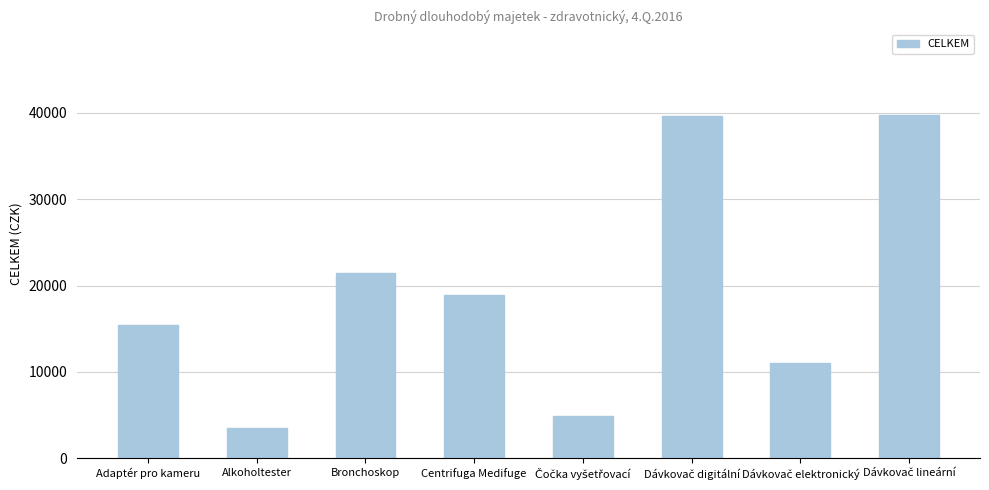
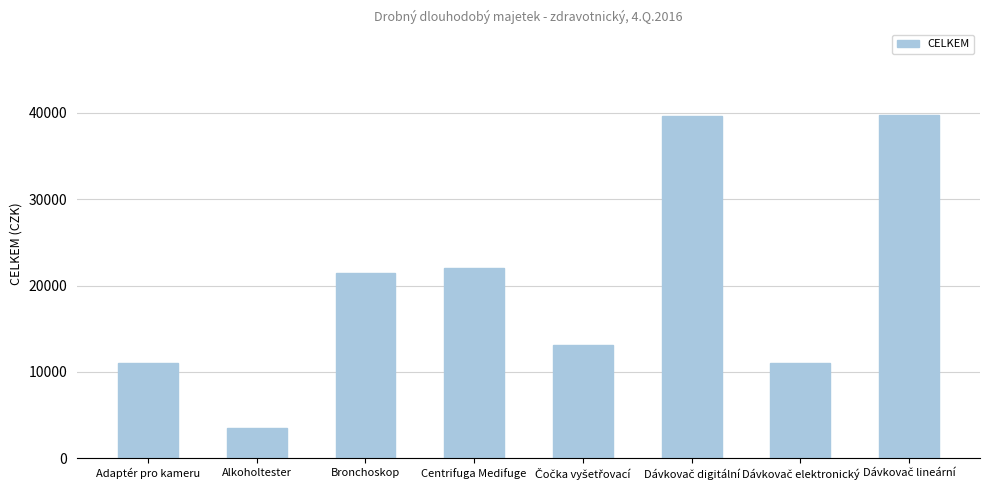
  {
-   "Adaptér pro kameru": 15000,
+   "Adaptér pro kameru": 11000,
    "Alkoholtester": 4000,
    "Bronchoskop": 22000,
-   "Centrifuga Medifuge": 19000,
-   "Čočka vyšetřovací": 5000,
+   "Centrifuga Medifuge": 22000,
+   "Čočka vyšetřovací": 13000,
    "Dávkovač digitální": 40000,
    "Dávkovač elektronický": 11000,
    "Dávkovač lineární": 40000
  }
